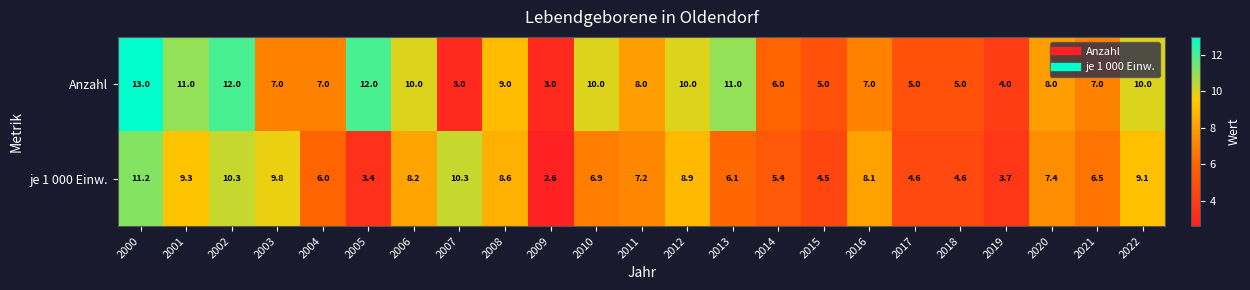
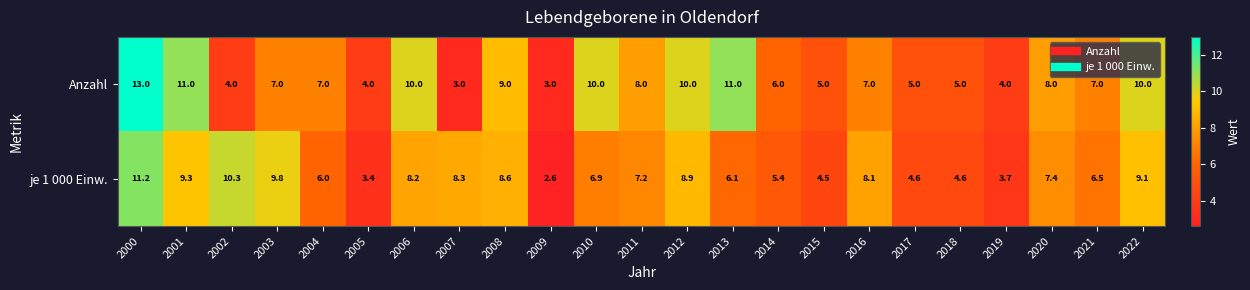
  {
    "Anzahl": {
      "2000": 13.0,
      "2001": 11.0,
-     "2002": 12.0,
+     "2002": 4.0,
      "2003": 7.0,
      "2004": 7.0,
-     "2005": 12.0,
+     "2005": 4.0,
      "2006": 10.0,
      "2007": 3.0,
      "2008": 9.0,
      "2009": 3.0,
      "2010": 10.0,
      "2011": 8.0,
      "2012": 10.0,
      "2013": 11.0,
      "2014": 6.0,
      "2015": 5.0,
      "2016": 7.0,
      "2017": 5.0,
      "2018": 5.0,
      "2019": 4.0,
      "2020": 8.0,
      "2021": 7.0,
      "2022": 10.0
    },
    "je 1 000 Einw.": {
      "2000": 11.2,
      "2001": 9.3,
      "2002": 10.3,
      "2003": 9.8,
      "2004": 6.0,
      "2005": 3.4,
      "2006": 8.2,
-     "2007": 10.3,
+     "2007": 8.3,
      "2008": 8.6,
      "2009": 2.6,
      "2010": 6.9,
      "2011": 7.2,
      "2012": 8.9,
      "2013": 6.1,
      "2014": 5.4,
      "2015": 4.5,
      "2016": 8.1,
      "2017": 4.6,
      "2018": 4.6,
      "2019": 3.7,
      "2020": 7.4,
      "2021": 6.5,
      "2022": 9.1
    }
  }
